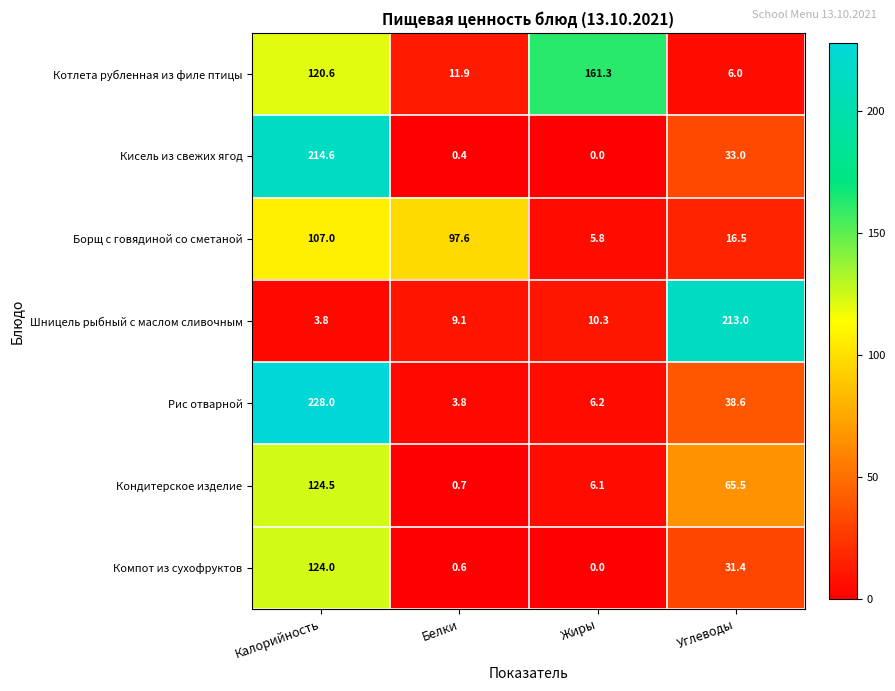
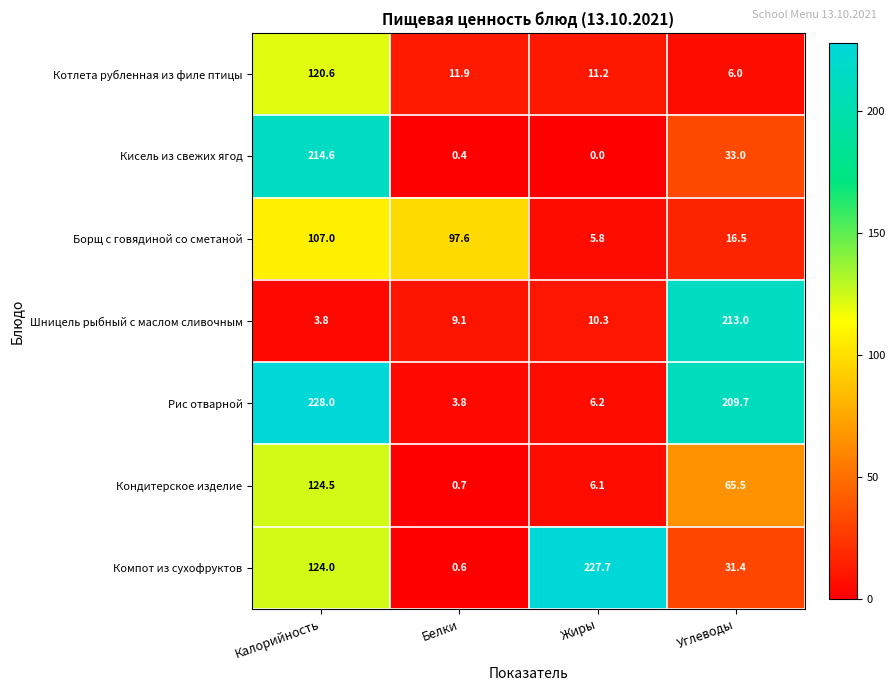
  {
    "Котлета рубленная из филе птицы": {
      "Калорийность": 120.6,
      "Белки": 11.9,
-     "Жиры": 161.3,
+     "Жиры": 11.2,
      "Углеводы": 6.0
    },
    "Кисель из свежих ягод": {
      "Калорийность": 214.6,
      "Белки": 0.4,
      "Жиры": 0.0,
      "Углеводы": 33.0
    },
    "Борщ с говядиной со сметаной": {
      "Калорийность": 107.0,
      "Белки": 97.6,
      "Жиры": 5.8,
      "Углеводы": 16.5
    },
    "Шницель рыбный с маслом сливочным": {
      "Калорийность": 3.8,
      "Белки": 9.1,
      "Жиры": 10.3,
      "Углеводы": 213.0
    },
    "Рис отварной": {
      "Калорийность": 228.0,
      "Белки": 3.8,
      "Жиры": 6.2,
-     "Углеводы": 38.6
+     "Углеводы": 209.7
    },
    "Кондитерское изделие": {
      "Калорийность": 124.5,
      "Белки": 0.7,
      "Жиры": 6.1,
      "Углеводы": 65.5
    },
    "Компот из сухофруктов": {
      "Калорийность": 124.0,
      "Белки": 0.6,
-     "Жиры": 0.0,
+     "Жиры": 227.7,
      "Углеводы": 31.4
    }
  }
